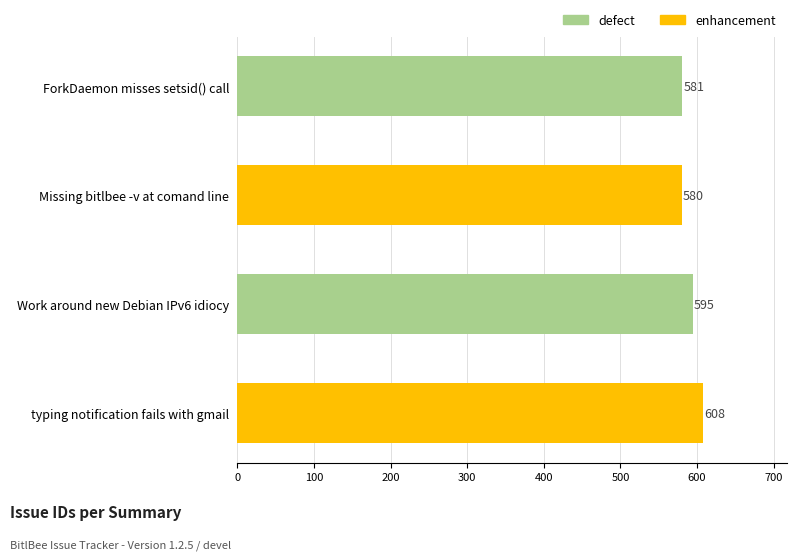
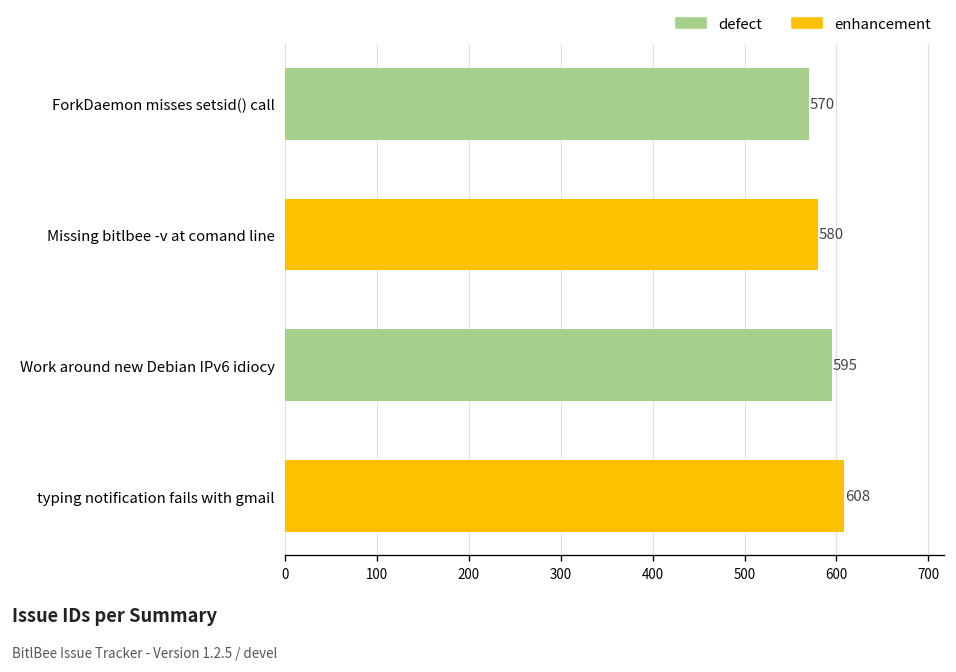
  {
-   "ForkDaemon misses setsid() call": 581,
+   "ForkDaemon misses setsid() call": 570,
    "Missing bitlbee -v at comand line": 580,
    "Work around new Debian IPv6 idiocy": 595,
    "typing notification fails with gmail": 608
  }
